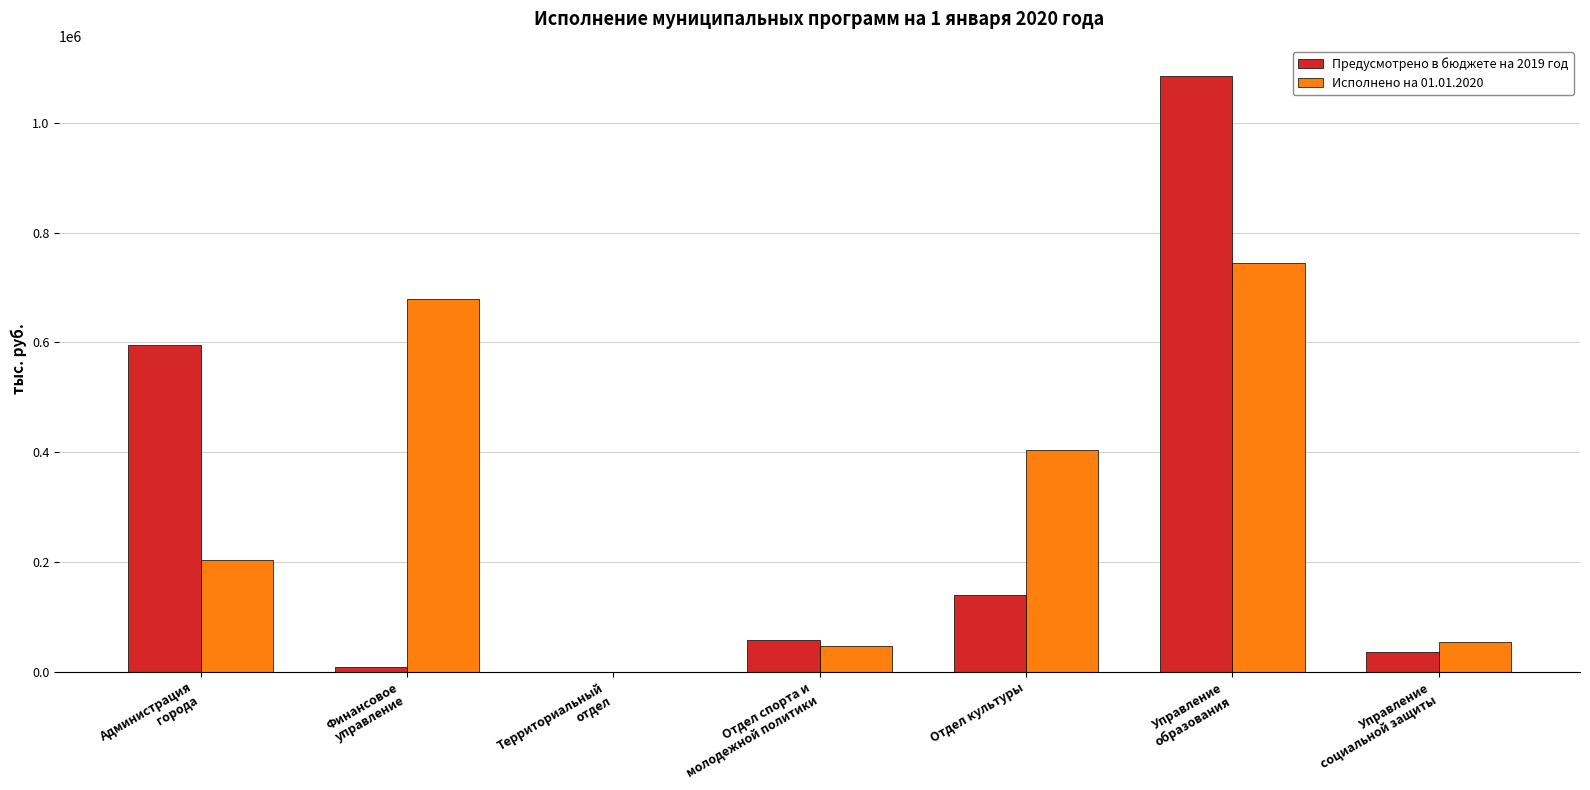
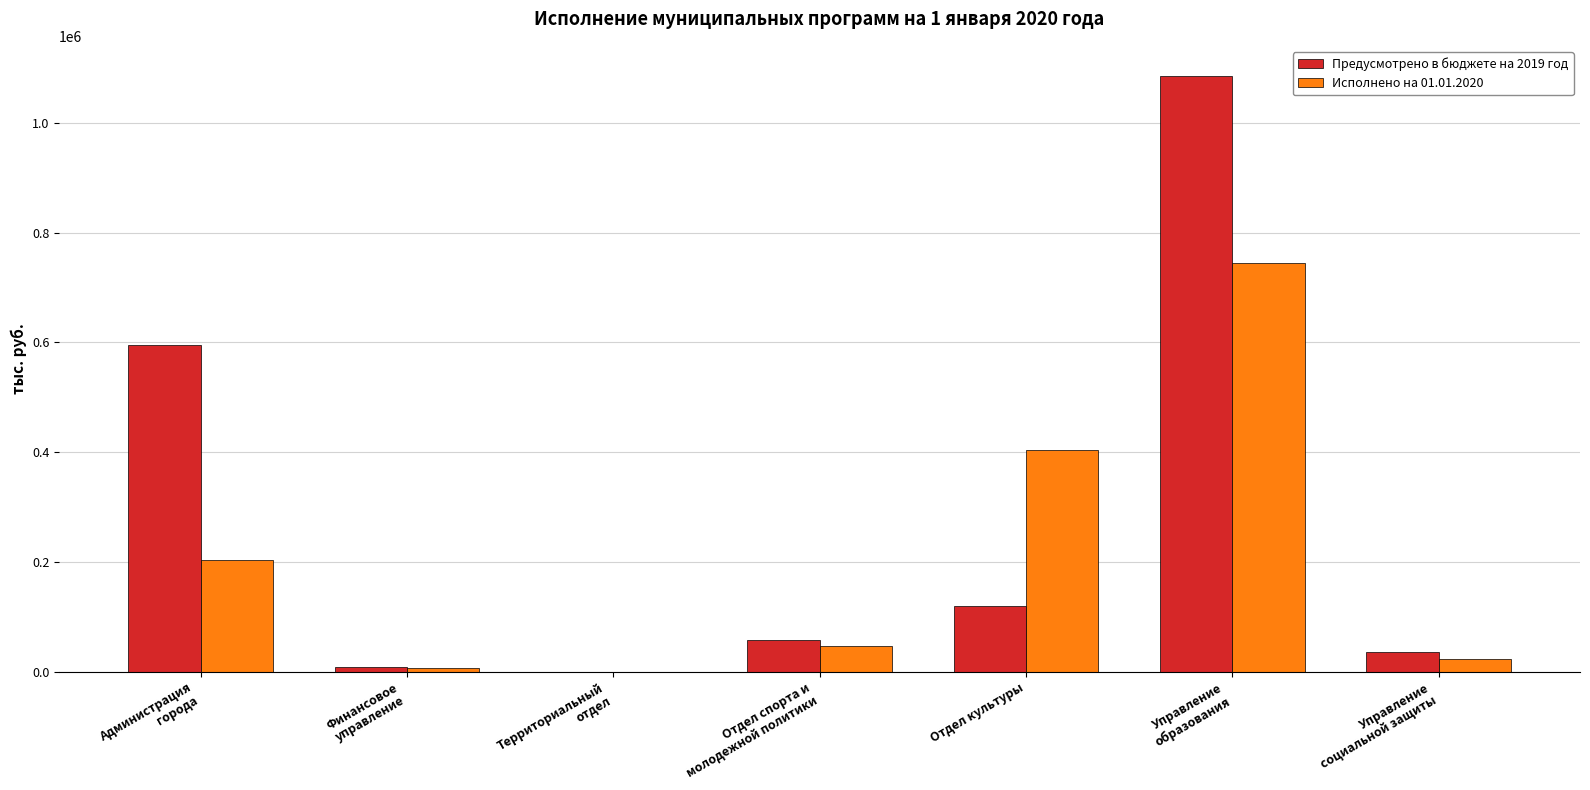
  {
    "Предусмотрено в бюджете на 2019 год": {
      "Администрация города": 590000,
      "Финансовое управление": 10000,
      "Отдел спорта и молодежной политики": 60000,
-     "Отдел культуры": 140000,
+     "Отдел культуры": 120000,
      "Управление образования": 1090000,
      "Управление социальной защиты": 30000
    },
    "Исполнено на 01.01.2020": {
      "Администрация города": 200000,
-     "Финансовое управление": 680000,
+     "Финансовое управление": 10000,
      "Отдел спорта и молодежной политики": 50000,
      "Отдел культуры": 400000,
      "Управление образования": 740000,
-     "Управление социальной защиты": 50000
+     "Управление социальной защиты": 20000
    }
  }
